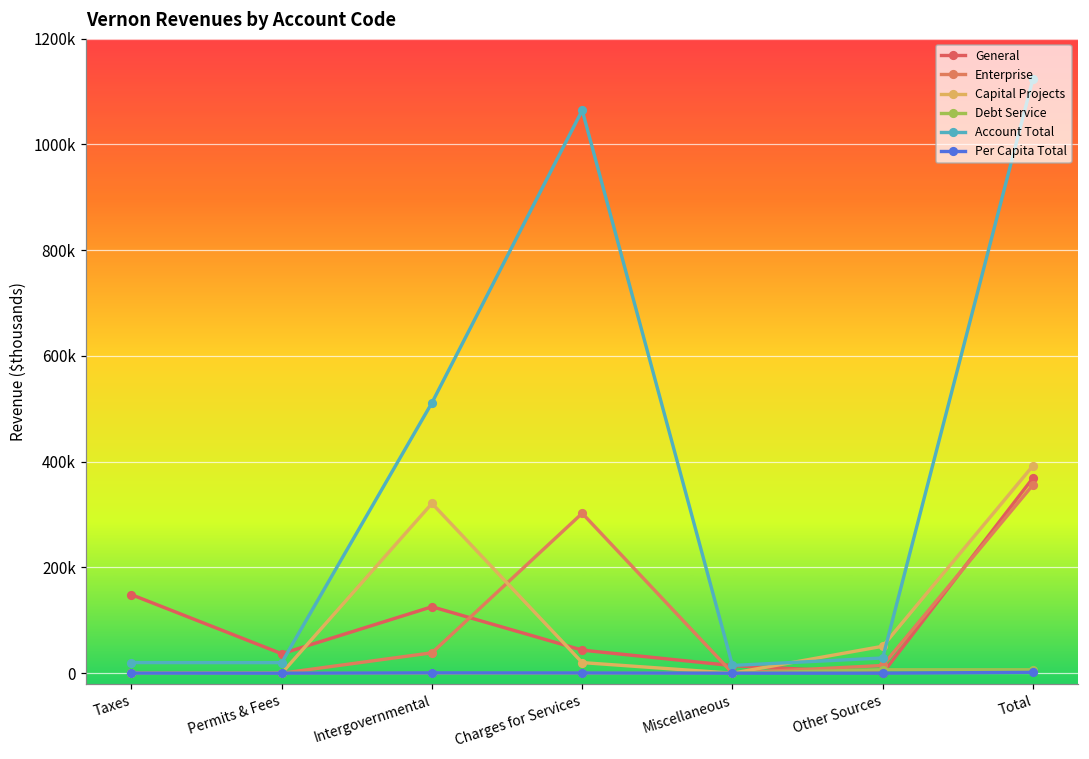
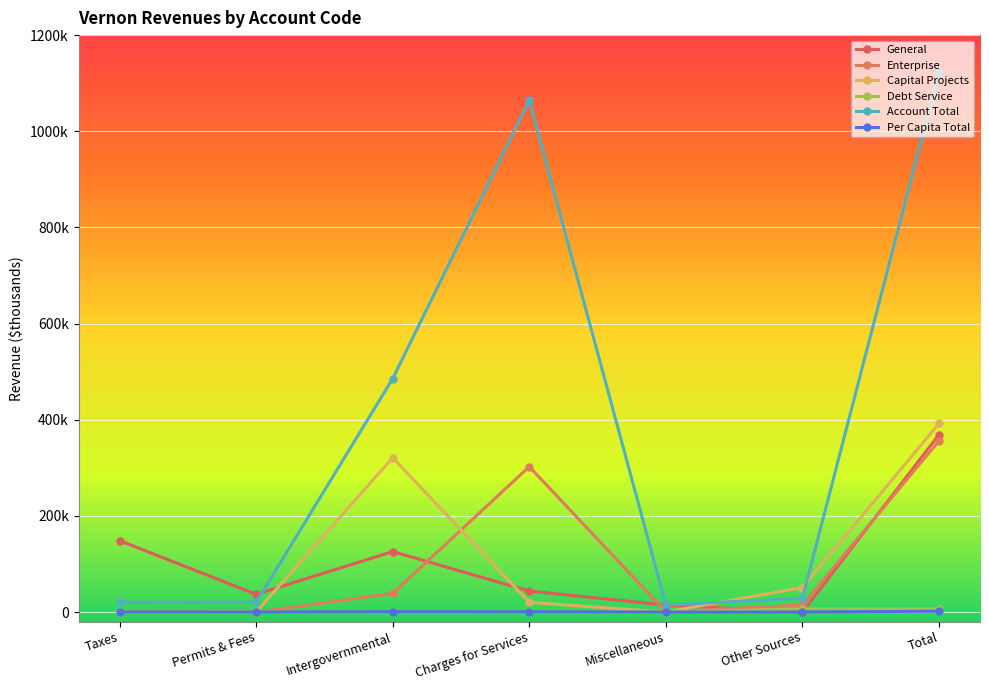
  {
    "Debt Service": {
      "Other Sources": 10000
    },
    "Account Total": {
      "Taxes": 20000,
      "Permits & Fees": 20000,
-     "Intergovernmental": 510000,
+     "Intergovernmental": 490000,
      "Charges for Services": 1060000,
      "Other Sources": 30000
    }
  }
